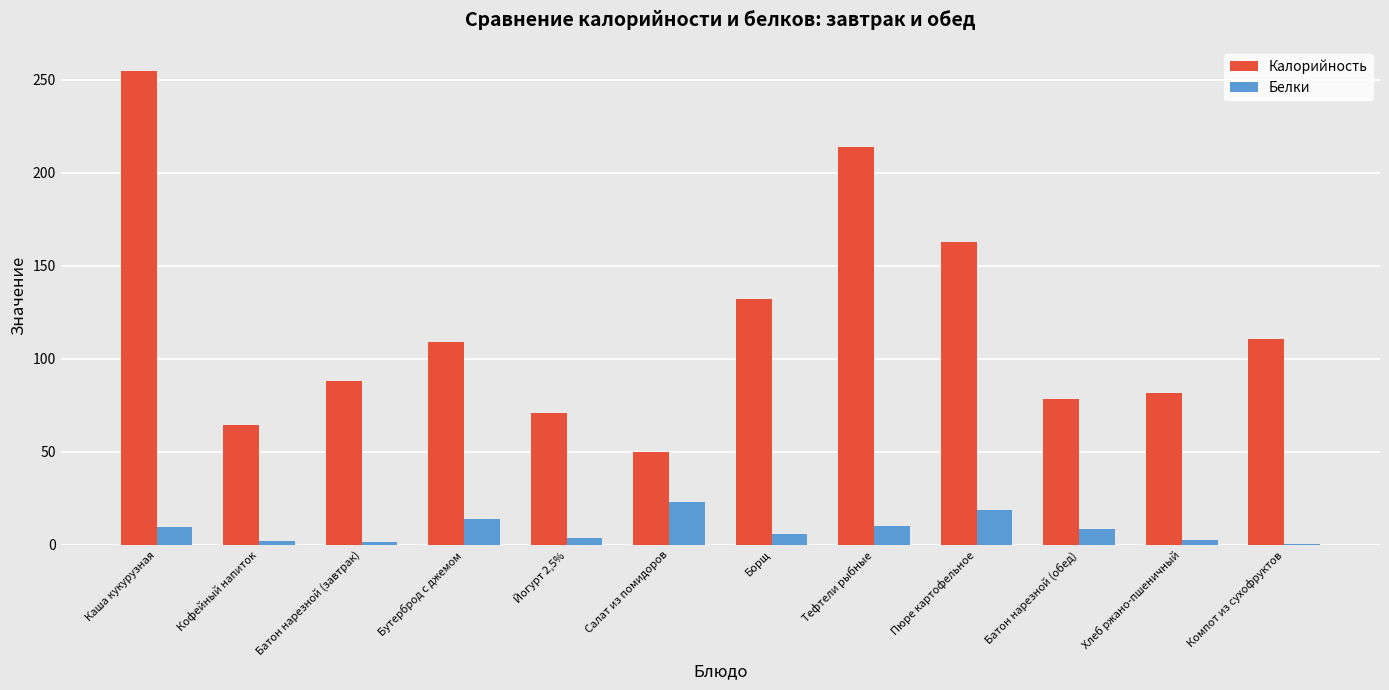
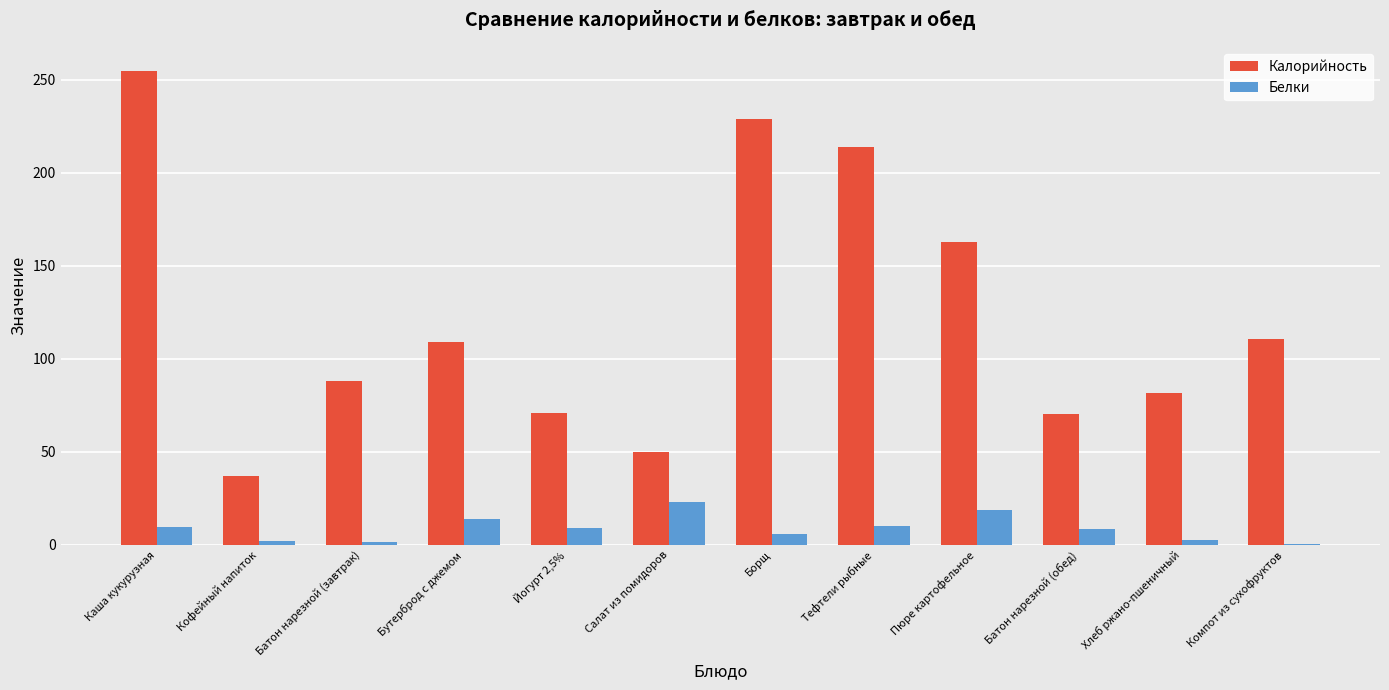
  {
    "Калорийность": {
      "Каша кукурузная": 255,
-     "Кофейный напиток": 64,
+     "Кофейный напиток": 37,
      "Батон нарезной (завтрак)": 88,
      "Бутерброд с джемом": 109,
      "Йогурт 2,5%": 71,
      "Салат из помидоров": 50,
-     "Борщ": 132,
+     "Борщ": 229,
      "Тефтели рыбные": 214,
      "Пюре картофельное": 163,
-     "Батон нарезной (обед)": 78,
+     "Батон нарезной (обед)": 70,
      "Хлеб ржано-пшеничный": 82,
      "Компот из сухофруктов": 110
    },
    "Белки": {
      "Каша кукурузная": 10,
      "Кофейный напиток": 2,
      "Батон нарезной (завтрак)": 2,
      "Бутерброд с джемом": 14,
-     "Йогурт 2,5%": 4,
+     "Йогурт 2,5%": 9,
      "Салат из помидоров": 23,
      "Борщ": 6,
      "Тефтели рыбные": 10,
      "Пюре картофельное": 19,
      "Батон нарезной (обед)": 8,
      "Хлеб ржано-пшеничный": 3
    }
  }
